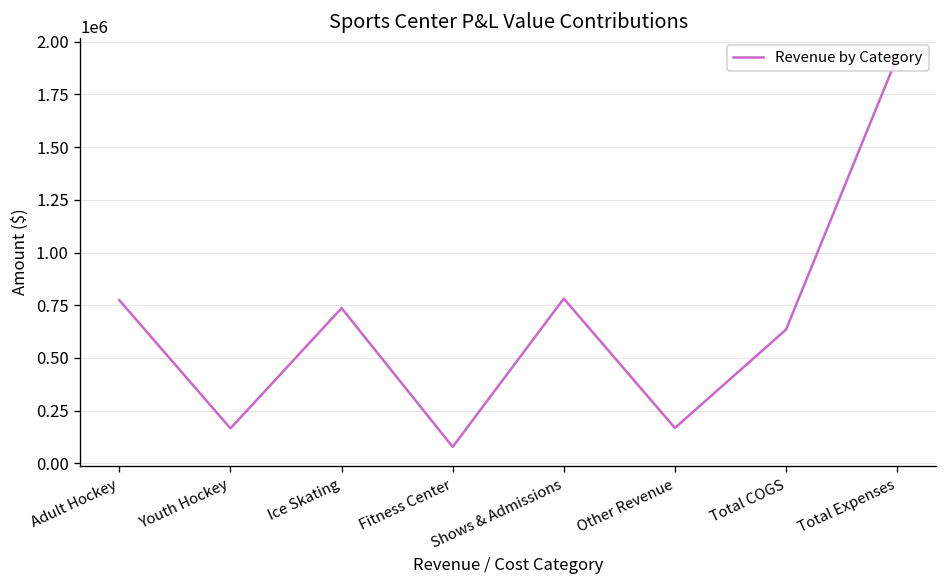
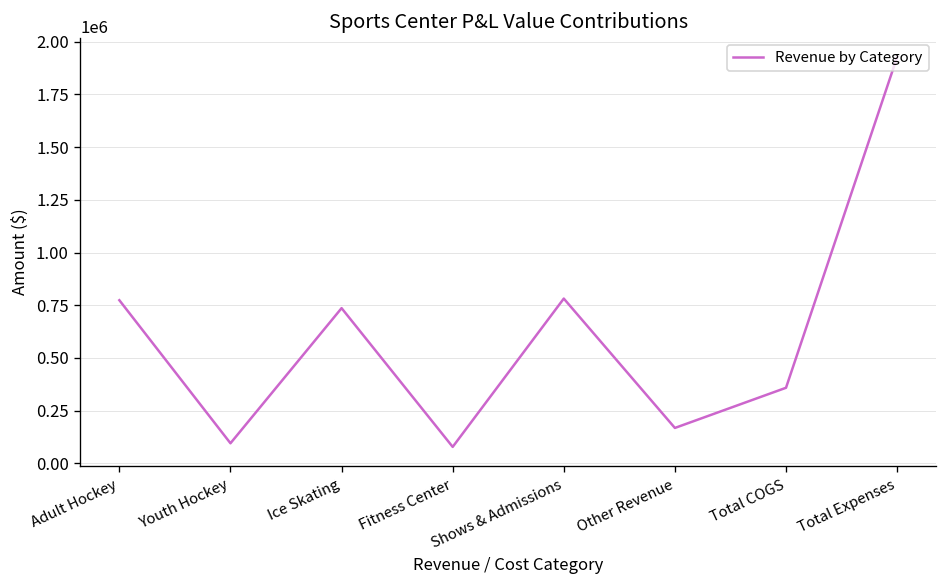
  {
    "Adult Hockey": 770000,
-   "Youth Hockey": 170000,
+   "Youth Hockey": 100000,
    "Ice Skating": 740000,
    "Fitness Center": 80000,
    "Shows & Admissions": 780000,
    "Other Revenue": 170000,
-   "Total COGS": 630000
+   "Total COGS": 360000
  }
